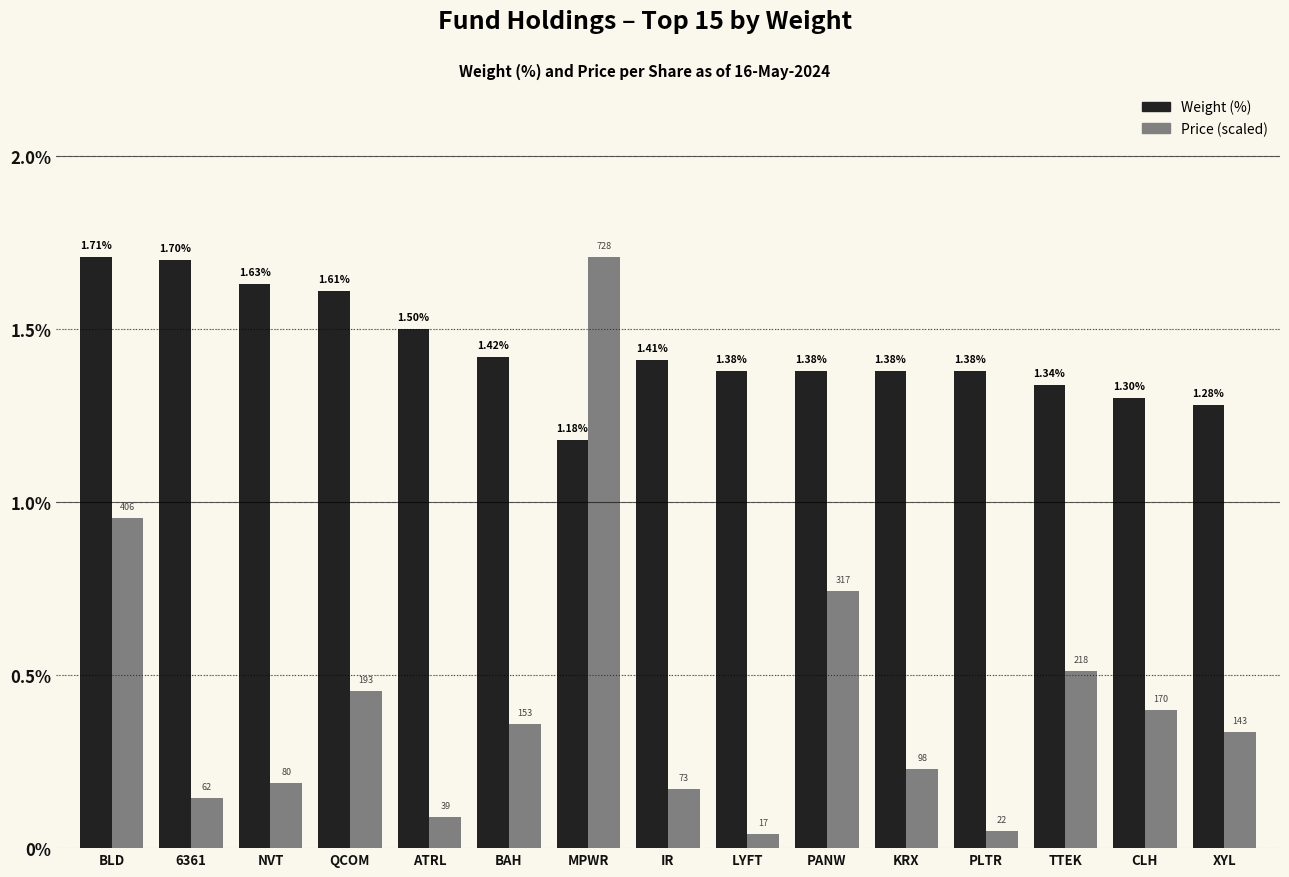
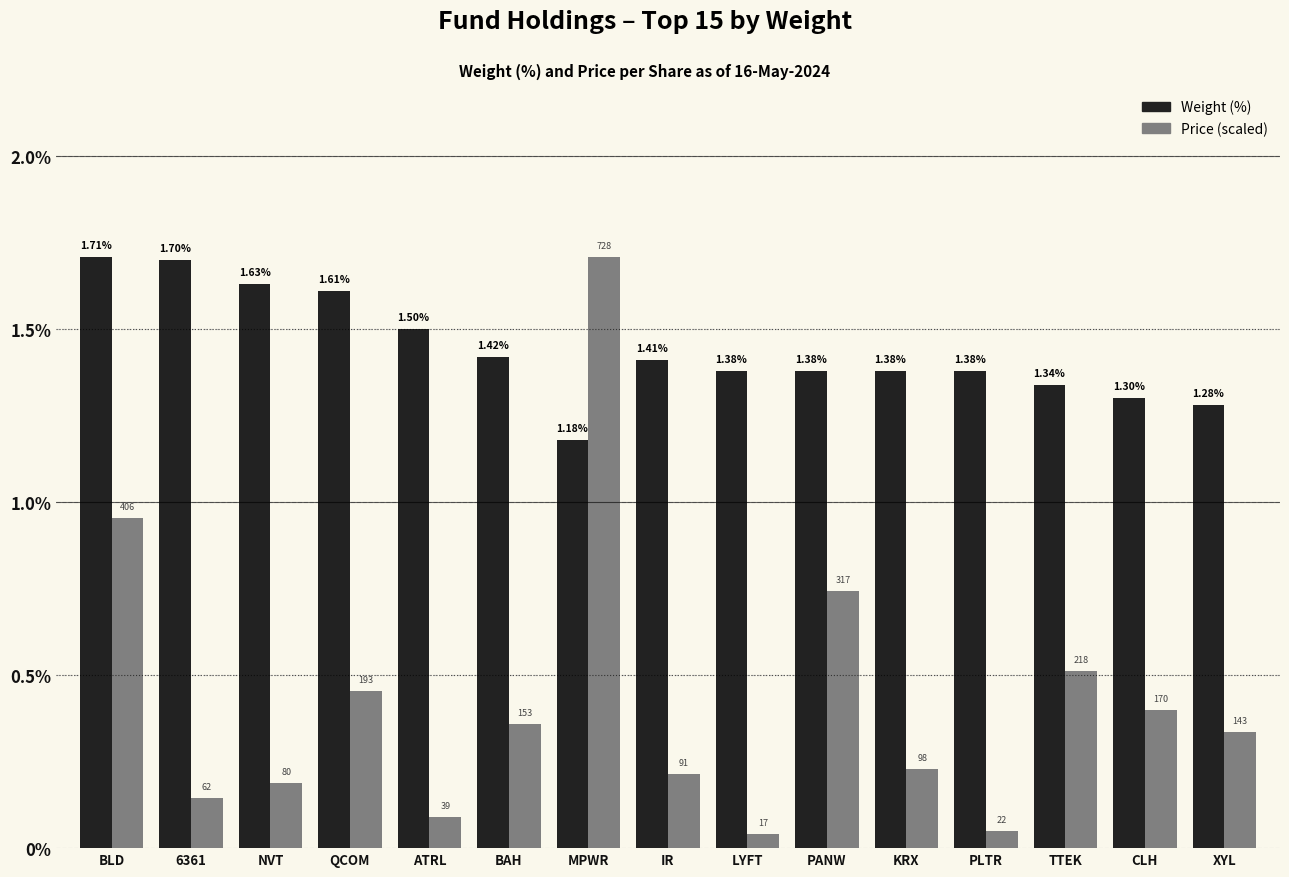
  {
    "Weight (%)": {
      "BLD": "1.71%",
      "6361": "1.70%",
      "NVT": "1.63%",
      "QCOM": "1.61%",
      "ATRL": "1.50%",
      "BAH": "1.42%",
      "MPWR": "1.18%",
      "IR": "1.41%",
      "LYFT": "1.38%",
      "PANW": "1.38%",
      "KRX": "1.38%",
      "PLTR": "1.38%",
      "TTEK": "1.34%",
      "CLH": "1.30%",
      "XYL": "1.28%"
    },
    "Price (scaled)": {
-     "IR": "73"
+     "IR": "91"
    }
  }
